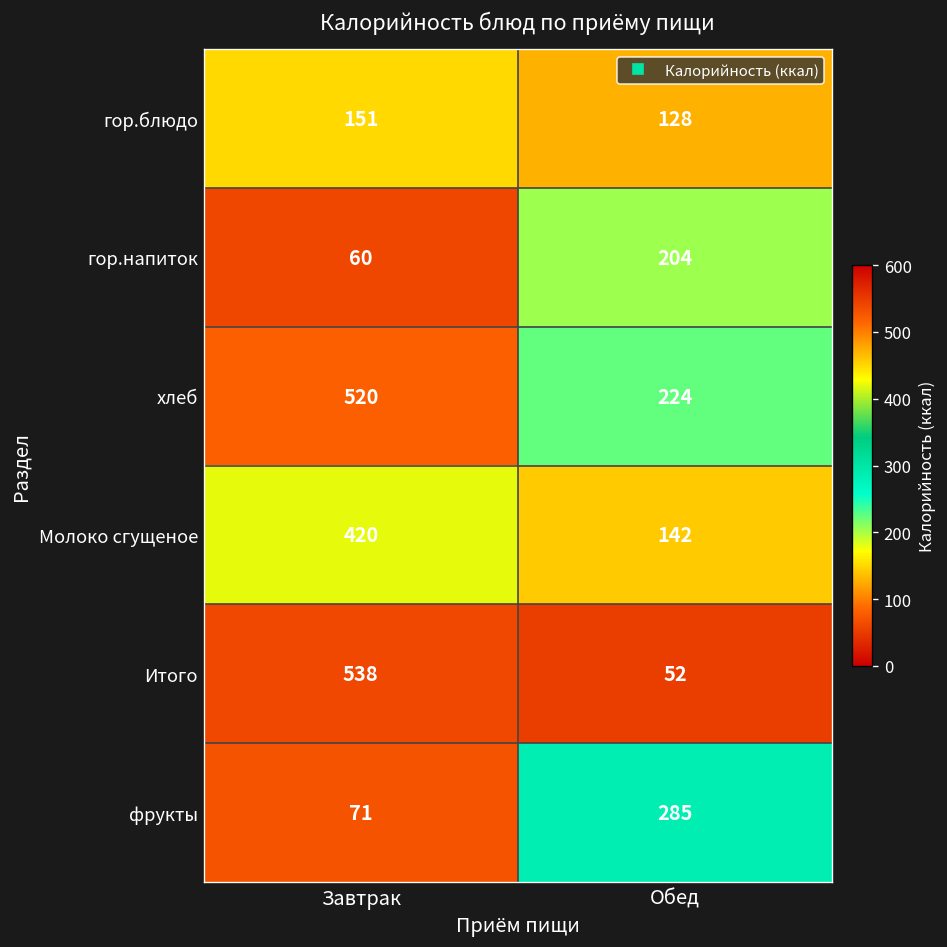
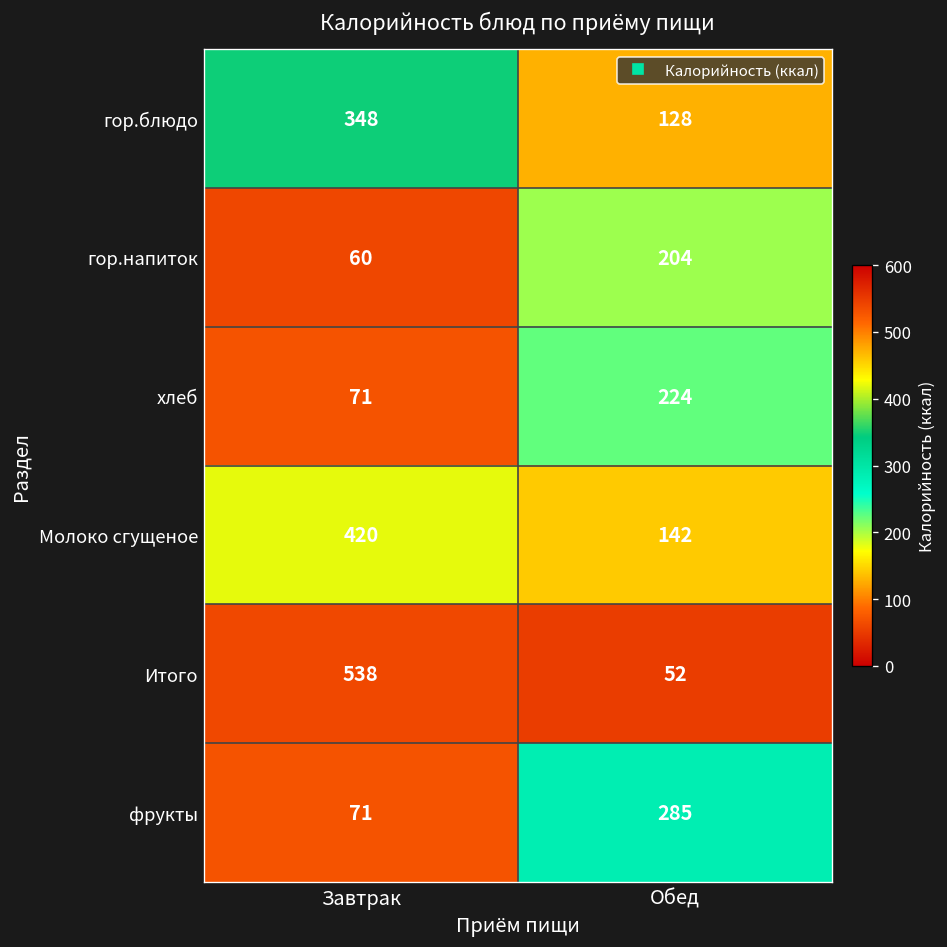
  {
    "гор.блюдо": {
-     "Завтрак": 151,
+     "Завтрак": 348,
      "Обед": 128
    },
    "гор.напиток": {
      "Завтрак": 60,
      "Обед": 204
    },
    "хлеб": {
-     "Завтрак": 520,
+     "Завтрак": 71,
      "Обед": 224
    },
    "Молоко сгущеное": {
      "Завтрак": 420,
      "Обед": 142
    },
    "Итого": {
      "Завтрак": 538,
      "Обед": 52
    },
    "фрукты": {
      "Завтрак": 71,
      "Обед": 285
    }
  }
